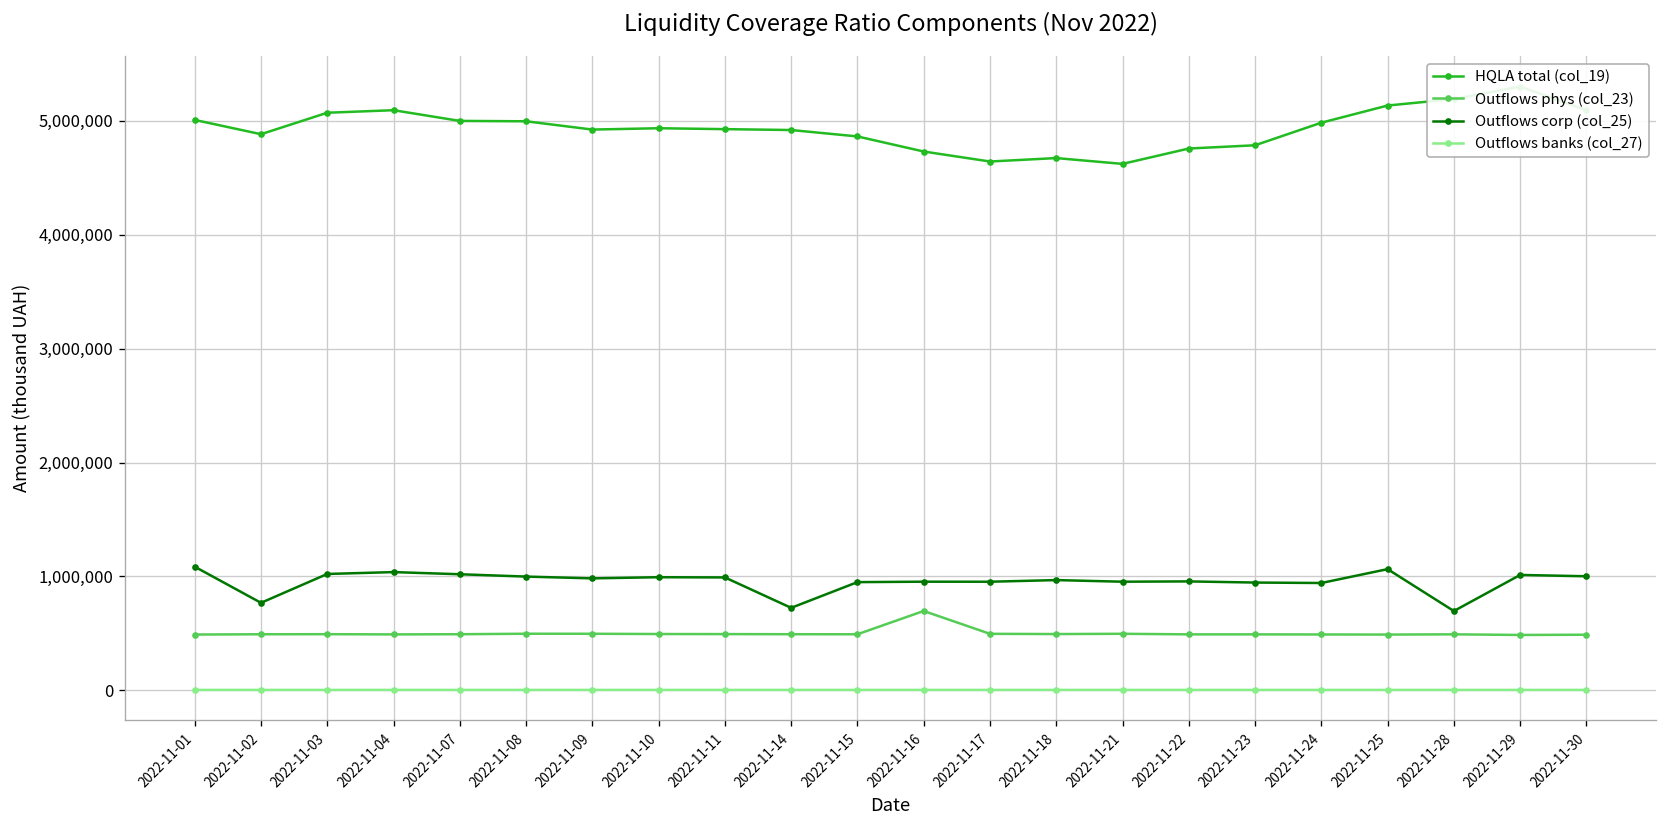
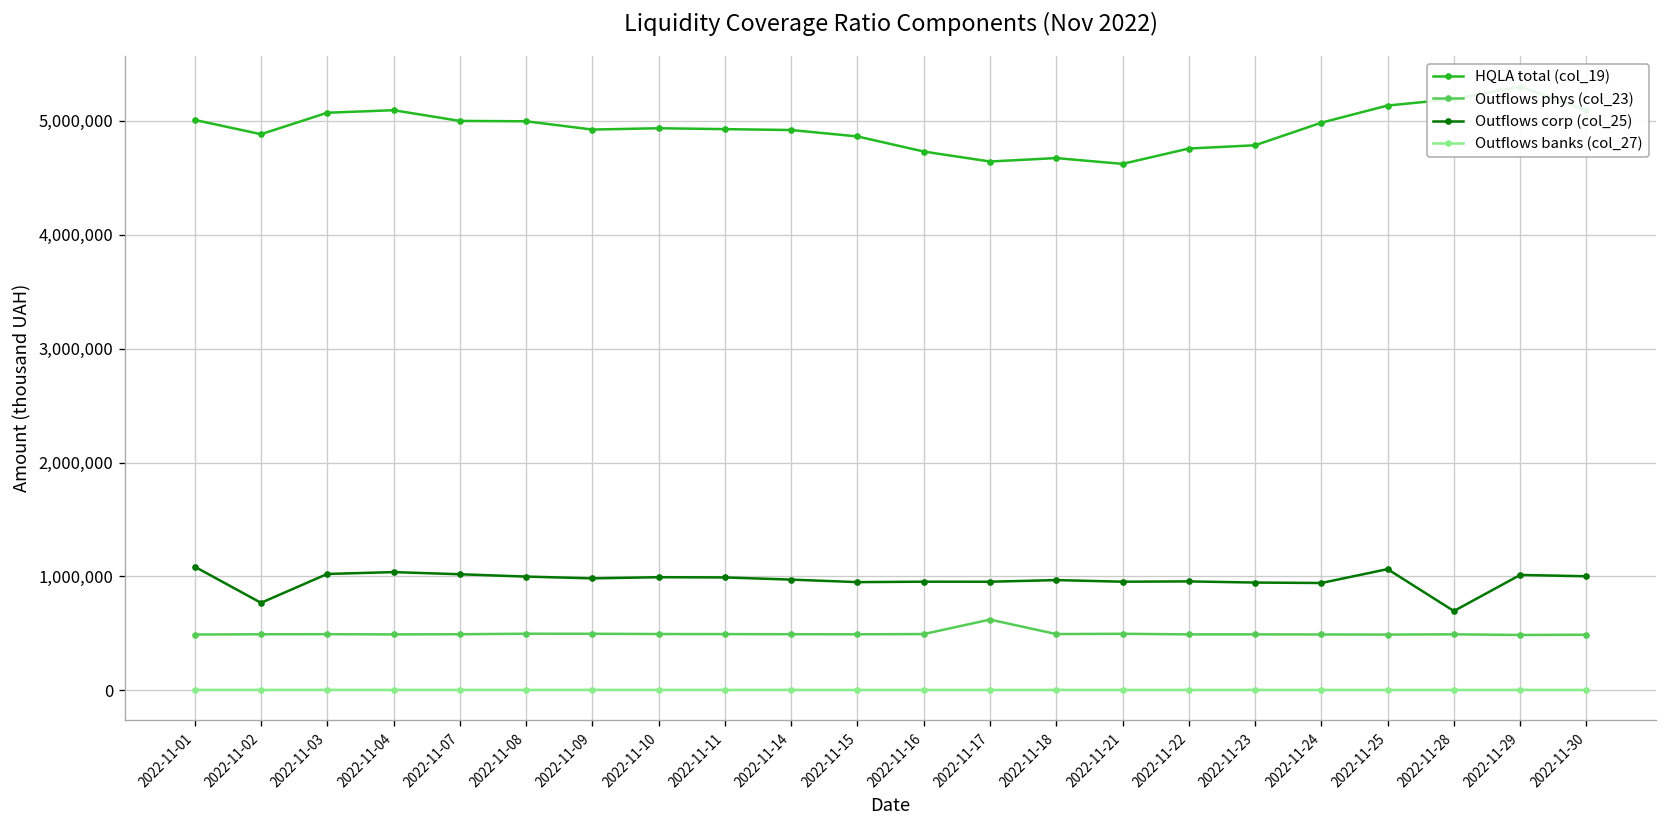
  {
    "HQLA total (col_19)": {
      "2022-11-01": "5,000,000",
      "2022-11-02": "4,900,000",
      "2022-11-03": "5,100,000",
      "2022-11-04": "5,100,000",
      "2022-11-07": "5,000,000",
      "2022-11-08": "5,000,000",
      "2022-11-09": "4,900,000",
      "2022-11-10": "4,900,000",
      "2022-11-11": "4,900,000",
      "2022-11-14": "4,900,000",
      "2022-11-15": "4,900,000",
      "2022-11-16": "4,700,000",
      "2022-11-17": "4,600,000",
      "2022-11-18": "4,700,000",
      "2022-11-21": "4,600,000",
      "2022-11-22": "4,800,000",
      "2022-11-23": "4,800,000",
      "2022-11-24": "5,000,000",
      "2022-11-25": "5,100,000"
    },
    "Outflows phys (col_23)": {
      "2022-11-01": "500,000",
      "2022-11-02": "500,000",
      "2022-11-03": "500,000",
      "2022-11-04": "500,000",
      "2022-11-07": "500,000",
      "2022-11-08": "500,000",
      "2022-11-09": "500,000",
      "2022-11-10": "500,000",
      "2022-11-11": "500,000",
      "2022-11-14": "500,000",
      "2022-11-15": "500,000",
-     "2022-11-16": "700,000",
-     "2022-11-17": "500,000",
+     "2022-11-16": "500,000",
+     "2022-11-17": "600,000",
      "2022-11-18": "500,000",
      "2022-11-21": "500,000",
      "2022-11-22": "500,000",
      "2022-11-23": "500,000",
      "2022-11-24": "500,000",
      "2022-11-25": "500,000",
      "2022-11-28": "500,000",
      "2022-11-29": "500,000",
      "2022-11-30": "500,000"
    },
    "Outflows corp (col_25)": {
      "2022-11-01": "1,100,000",
      "2022-11-02": "800,000",
      "2022-11-03": "1,000,000",
      "2022-11-04": "1,000,000",
      "2022-11-07": "1,000,000",
      "2022-11-08": "1,000,000",
      "2022-11-09": "1,000,000",
      "2022-11-10": "1,000,000",
      "2022-11-11": "1,000,000",
-     "2022-11-14": "700,000",
+     "2022-11-14": "1,000,000",
      "2022-11-15": "1,000,000",
      "2022-11-16": "1,000,000",
      "2022-11-17": "1,000,000",
      "2022-11-18": "1,000,000",
      "2022-11-21": "1,000,000",
      "2022-11-22": "1,000,000",
      "2022-11-23": "900,000",
      "2022-11-24": "900,000",
      "2022-11-25": "1,100,000",
      "2022-11-28": "700,000",
      "2022-11-29": "1,000,000",
      "2022-11-30": "1,000,000"
    },
    "Outflows banks (col_27)": {
      "2022-11-01": "0",
      "2022-11-02": "0",
      "2022-11-03": "0",
      "2022-11-04": "0",
      "2022-11-07": "0",
      "2022-11-08": "0",
      "2022-11-09": "0",
      "2022-11-10": "0",
      "2022-11-11": "0",
      "2022-11-14": "0",
      "2022-11-15": "0",
      "2022-11-16": "0",
      "2022-11-17": "0",
      "2022-11-18": "0",
      "2022-11-21": "0",
      "2022-11-22": "0",
      "2022-11-23": "0",
      "2022-11-24": "0",
      "2022-11-25": "0",
      "2022-11-28": "0",
      "2022-11-29": "0",
      "2022-11-30": "0"
    }
  }
